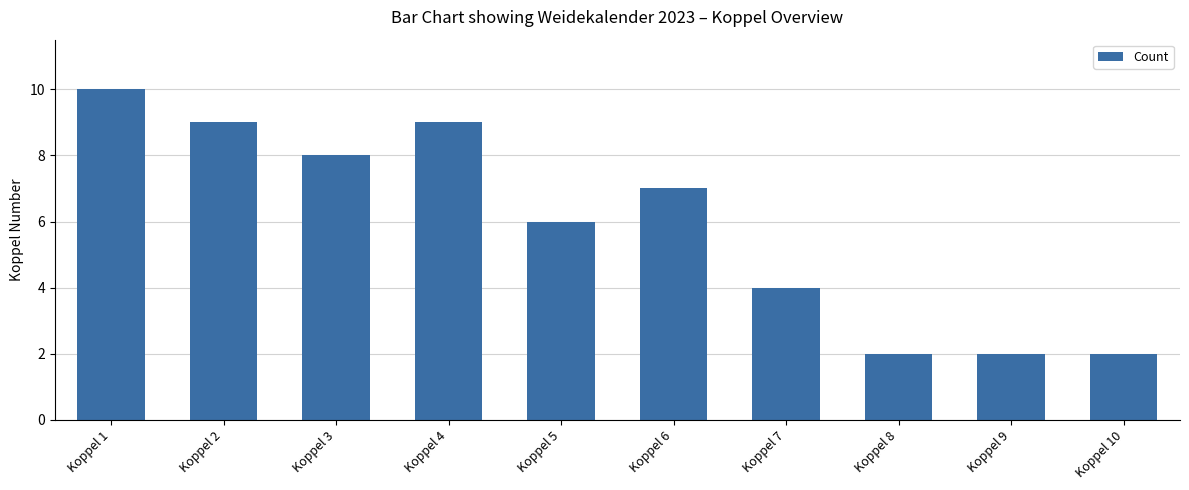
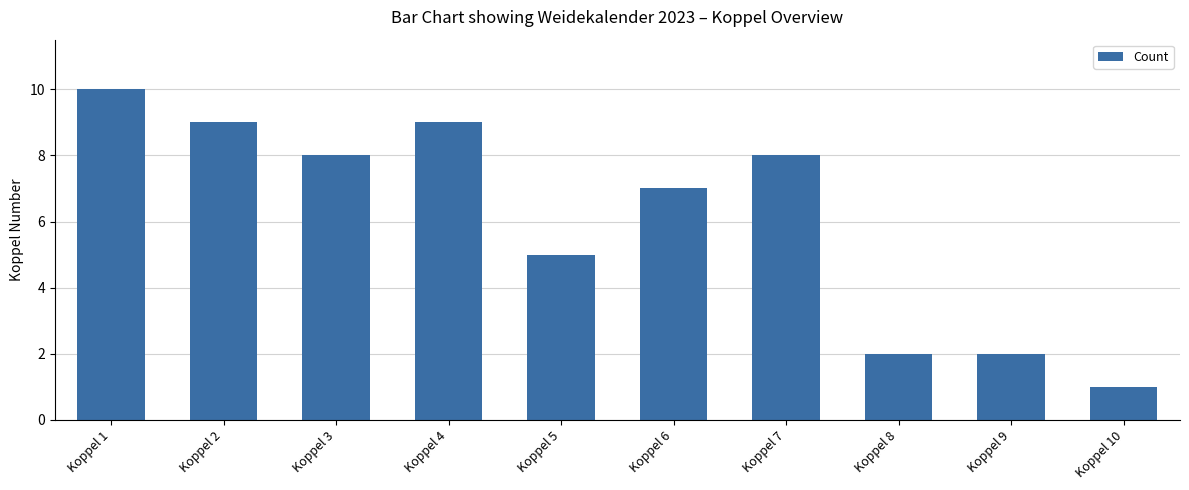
  {
    "Koppel 1": 10,
    "Koppel 2": 9,
    "Koppel 3": 8,
    "Koppel 4": 9,
-   "Koppel 5": 6,
+   "Koppel 5": 5,
    "Koppel 6": 7,
-   "Koppel 7": 4,
+   "Koppel 7": 8,
    "Koppel 8": 2,
    "Koppel 9": 2,
-   "Koppel 10": 2
+   "Koppel 10": 1
  }
